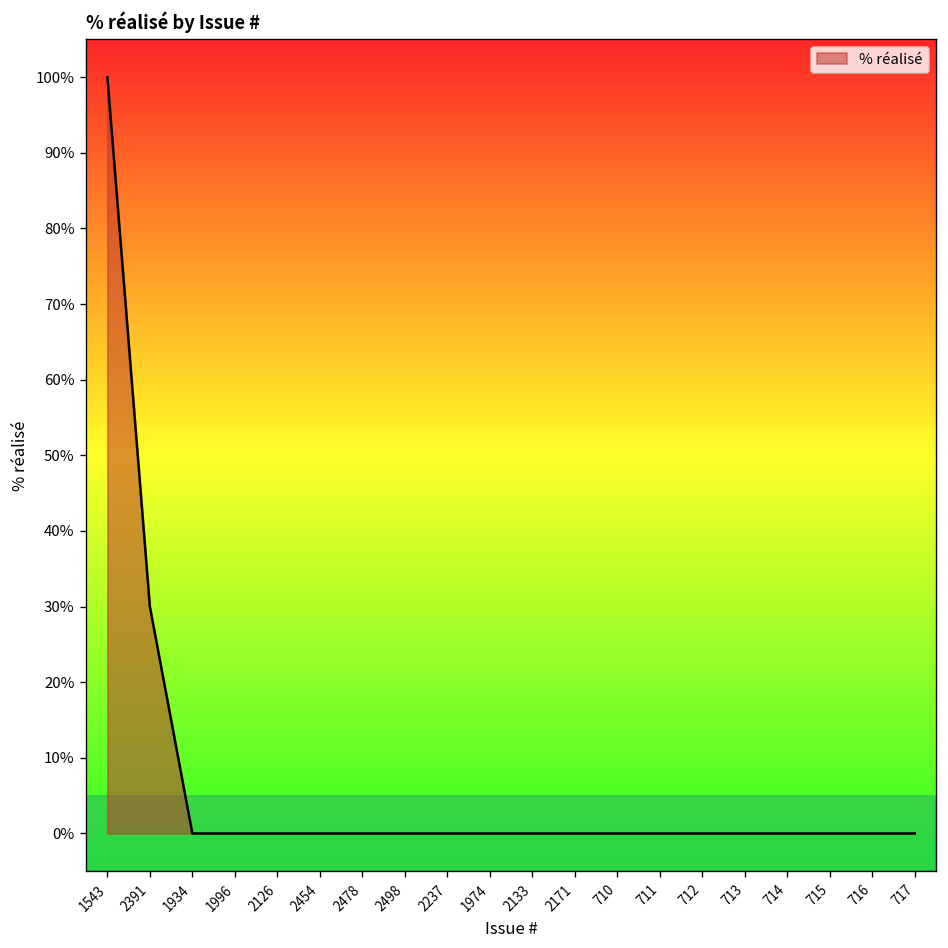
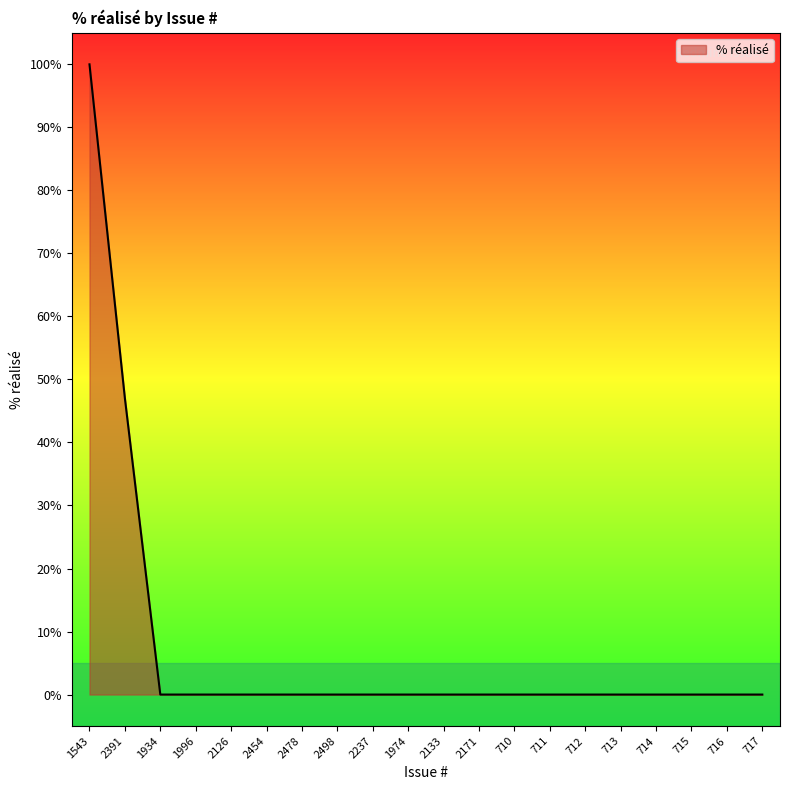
  {
    "1543": "100%",
-   "2391": "30%"
+   "2391": "47%"
  }
